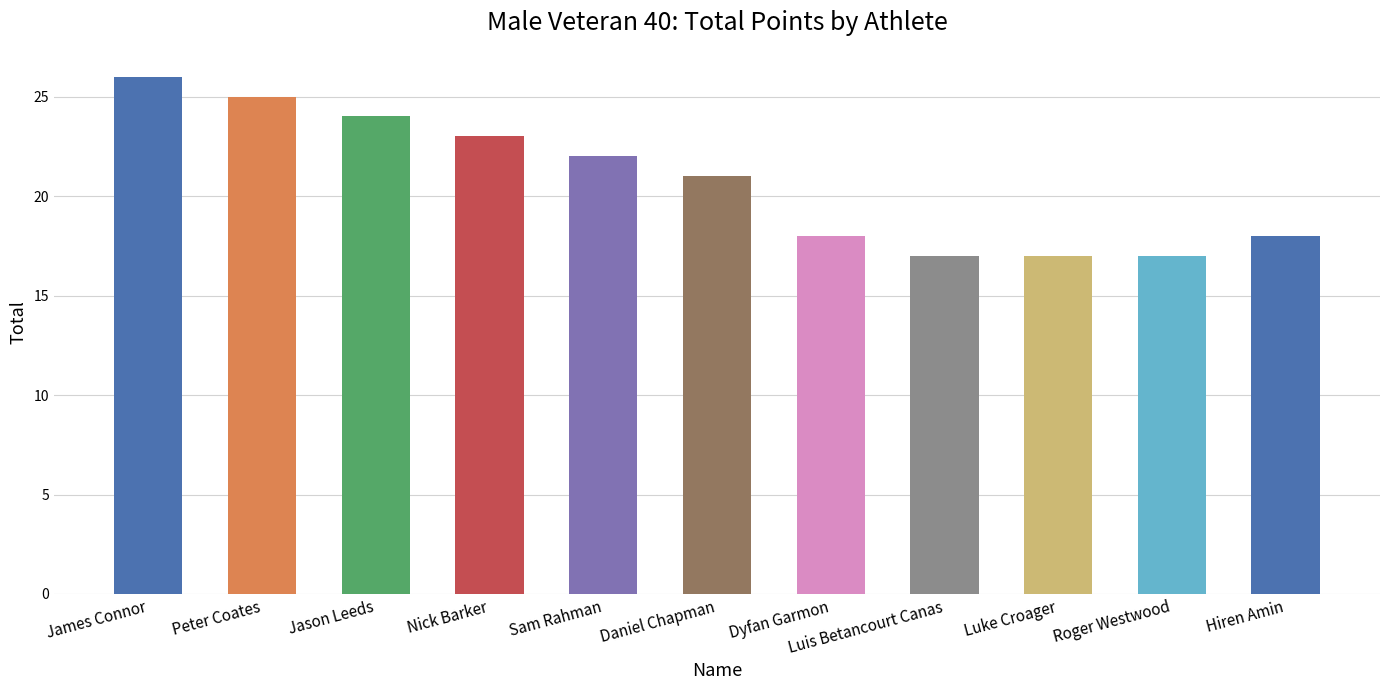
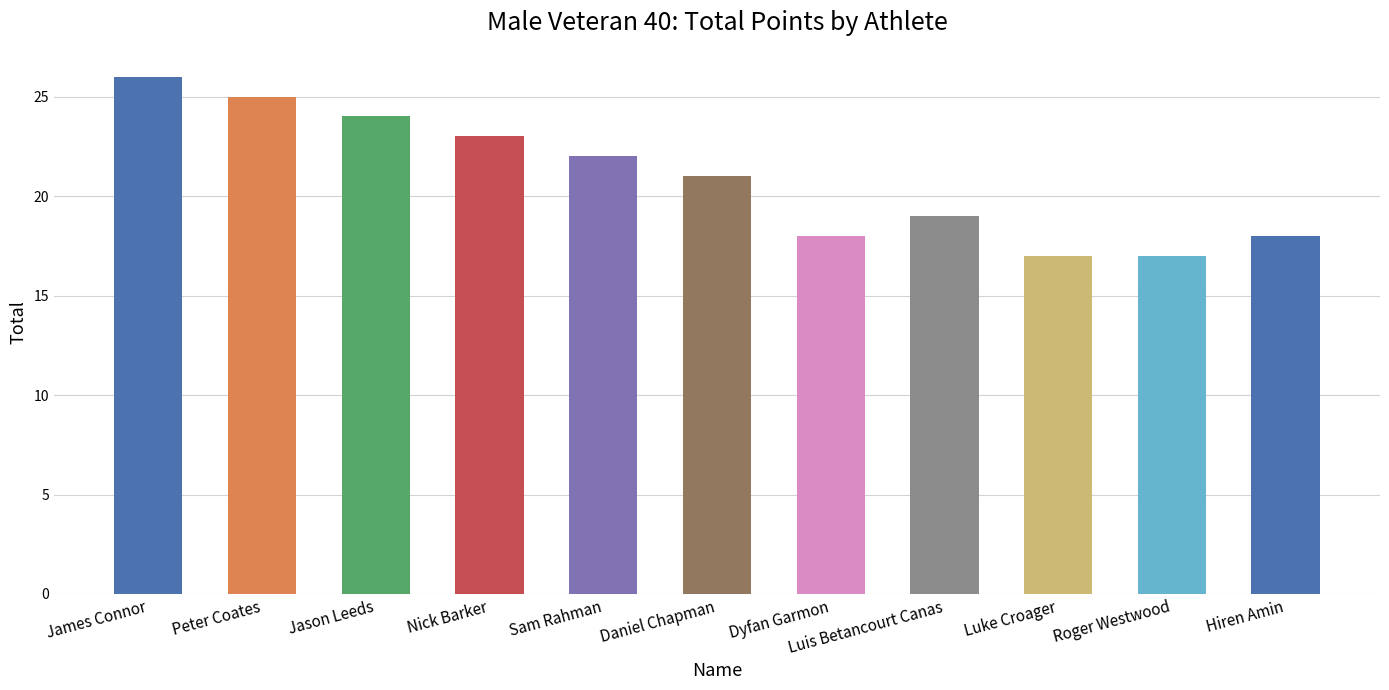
  {
    "James Connor": 26,
    "Peter Coates": 25,
    "Jason Leeds": 24,
    "Nick Barker": 23,
    "Sam Rahman": 22,
    "Daniel Chapman": 21,
    "Dyfan Garmon": 18,
-   "Luis Betancourt Canas": 17,
+   "Luis Betancourt Canas": 19,
    "Luke Croager": 17,
    "Roger Westwood": 17,
    "Hiren Amin": 18
  }
